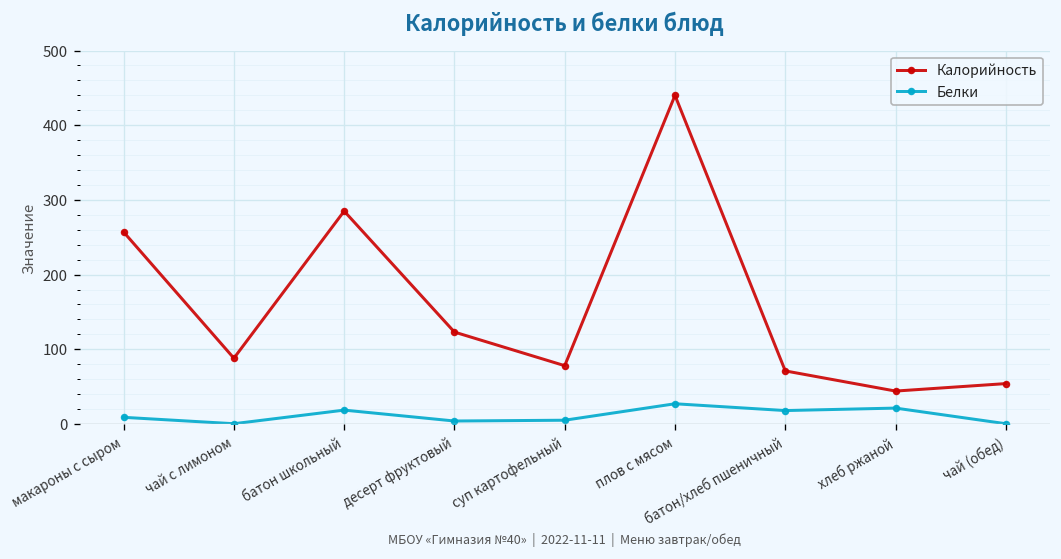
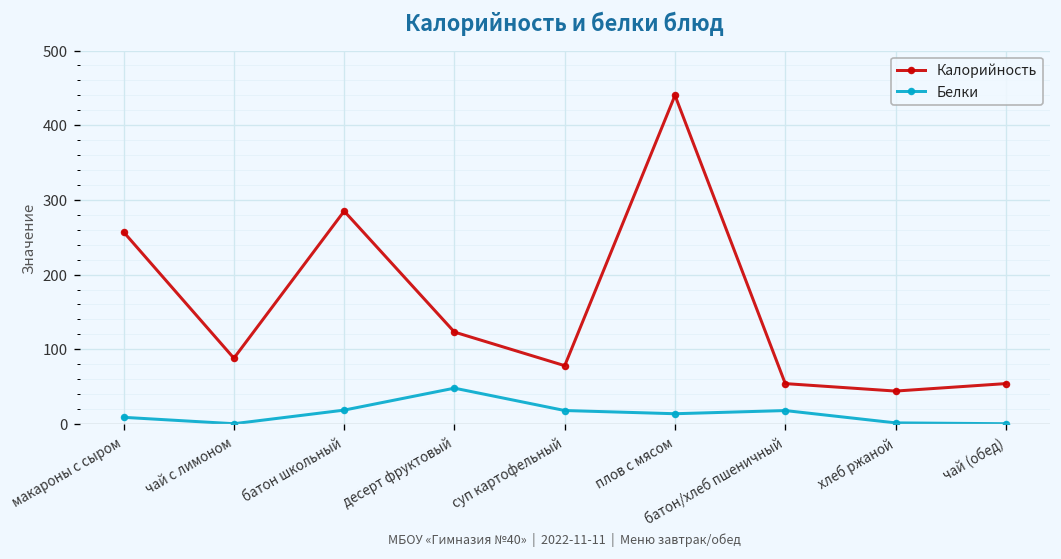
  {
    "Калорийность": {
      "макароны с сыром": 260,
      "чай с лимоном": 90,
      "батон школьный": 290,
      "десерт фруктовый": 120,
      "суп картофельный": 80,
      "плов с мясом": 440,
-     "батон/хлеб пшеничный": 70,
+     "батон/хлеб пшеничный": 50,
      "хлеб ржаной": 40,
      "чай (обед)": 50
    },
    "Белки": {
      "макароны с сыром": 10,
      "чай с лимоном": 0,
      "батон школьный": 20,
-     "десерт фруктовый": 0,
-     "суп картофельный": 0,
-     "плов с мясом": 30,
+     "десерт фруктовый": 50,
+     "суп картофельный": 20,
+     "плов с мясом": 10,
      "батон/хлеб пшеничный": 20,
-     "хлеб ржаной": 20,
+     "хлеб ржаной": 0,
      "чай (обед)": 0
    }
  }
